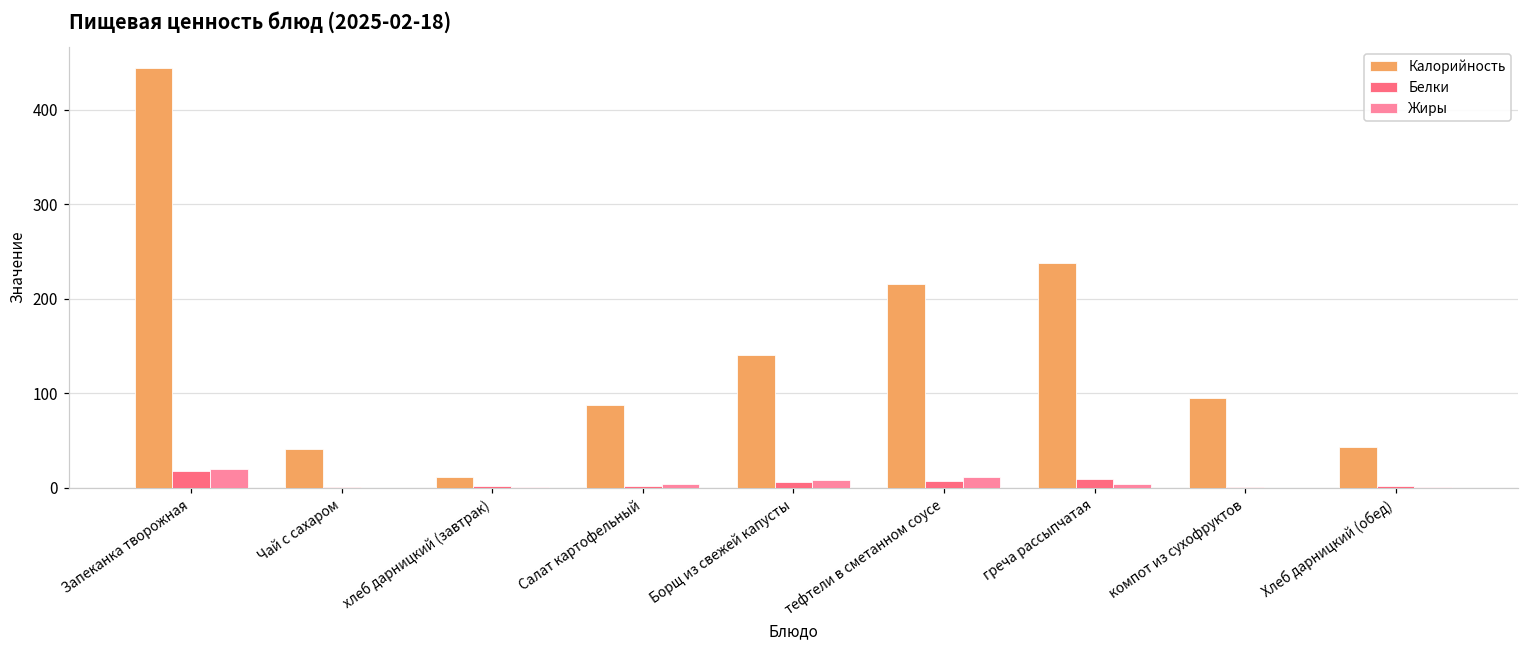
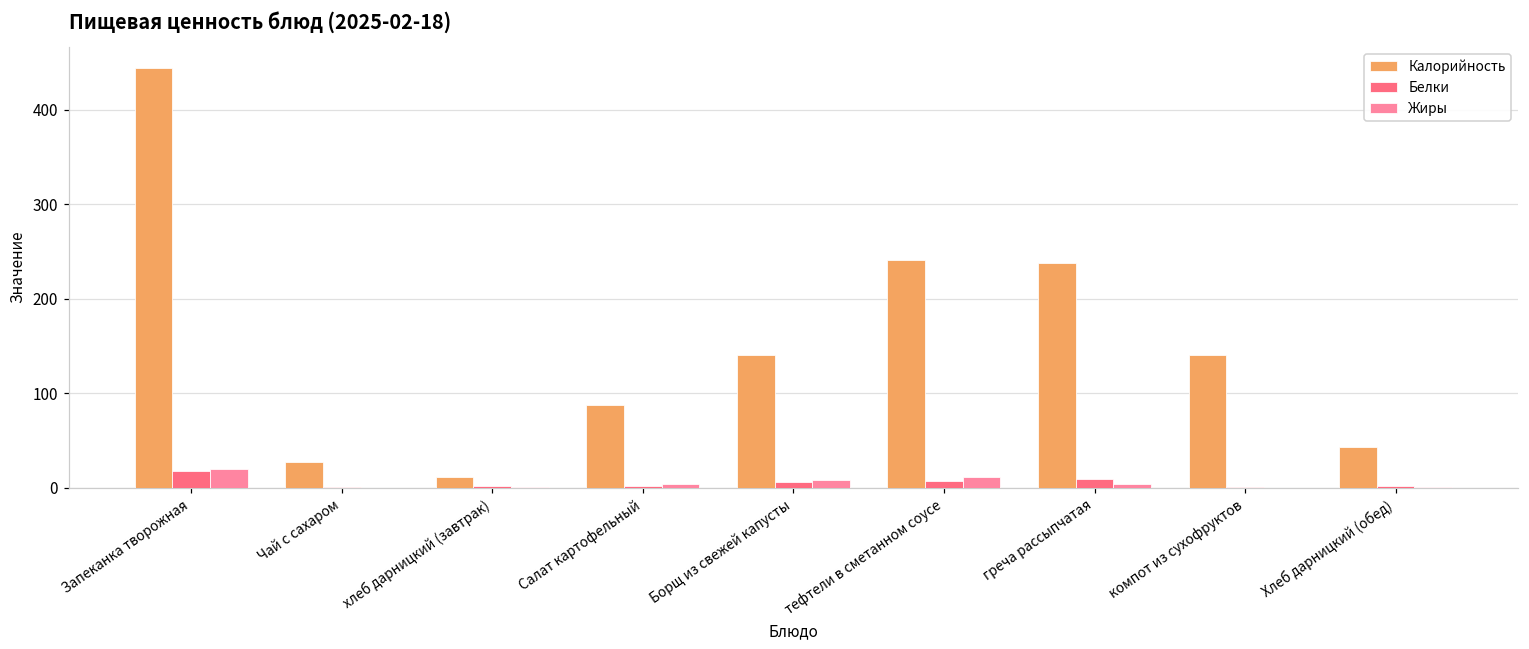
  {
    "Калорийность": {
      "Запеканка творожная": 440,
-     "Чай с сахаром": 40,
+     "Чай с сахаром": 30,
      "хлеб дарницкий (завтрак)": 10,
      "Салат картофельный": 90,
      "Борщ из свежей капусты": 140,
-     "тефтели в сметанном соусе": 220,
+     "тефтели в сметанном соусе": 240,
      "греча рассыпчатая": 240,
-     "компот из сухофруктов": 100,
+     "компот из сухофруктов": 140,
      "Хлеб дарницкий (обед)": 40
    }
  }
